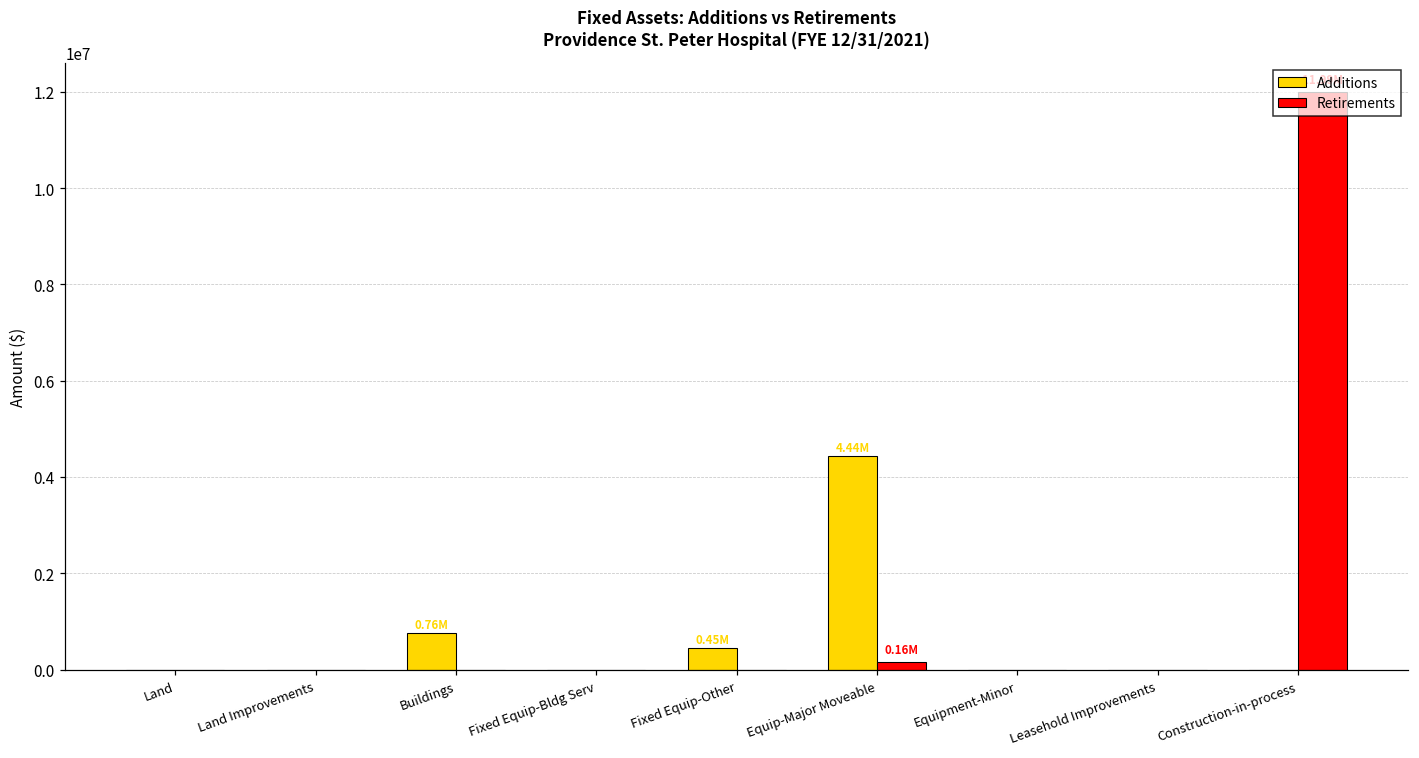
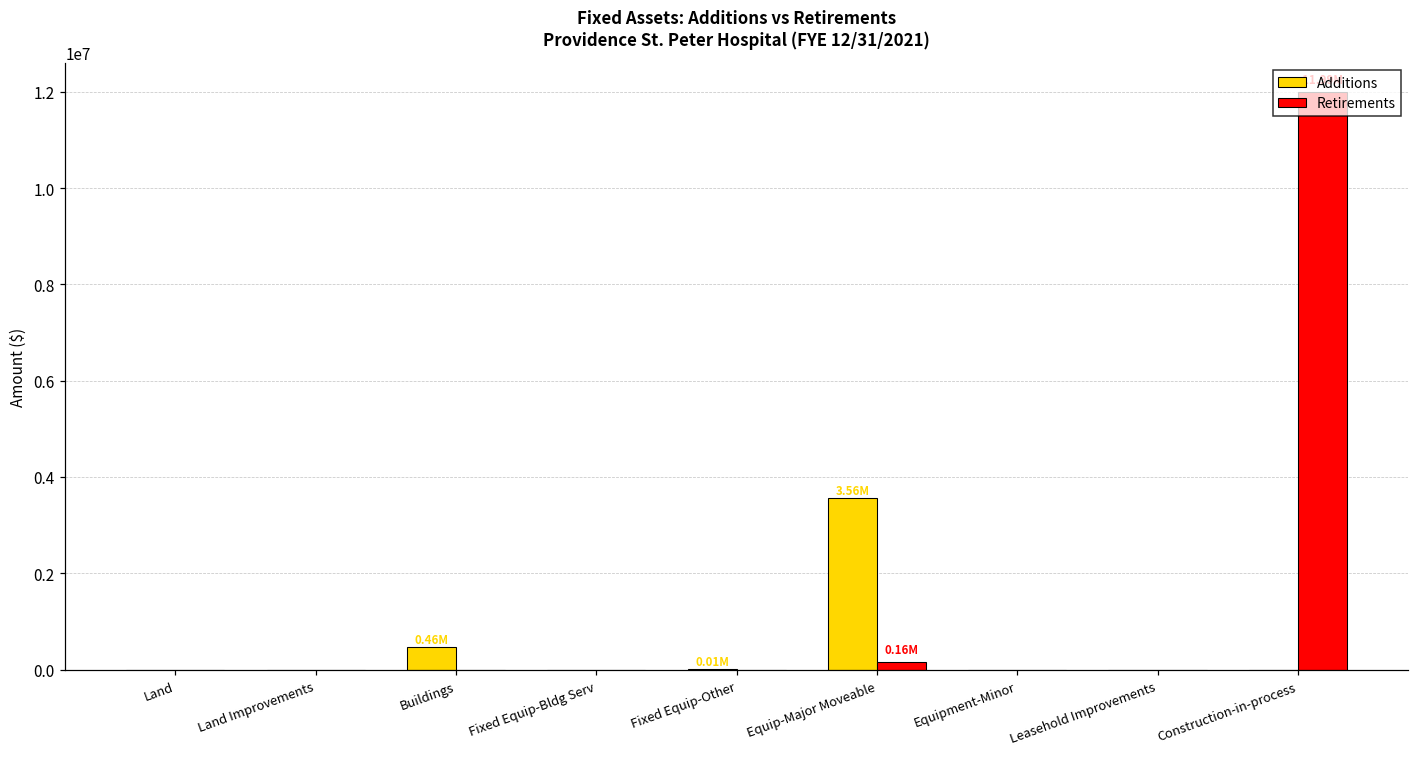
  {
    "Additions": {
-     "Buildings": "0.76M",
-     "Fixed Equip-Other": "0.45M",
-     "Equip-Major Moveable": "4.44M"
+     "Buildings": "0.46M",
+     "Fixed Equip-Other": "0.01M",
+     "Equip-Major Moveable": "3.56M"
    },
    "Retirements": {
      "Equip-Major Moveable": "0.16M"
    }
  }
